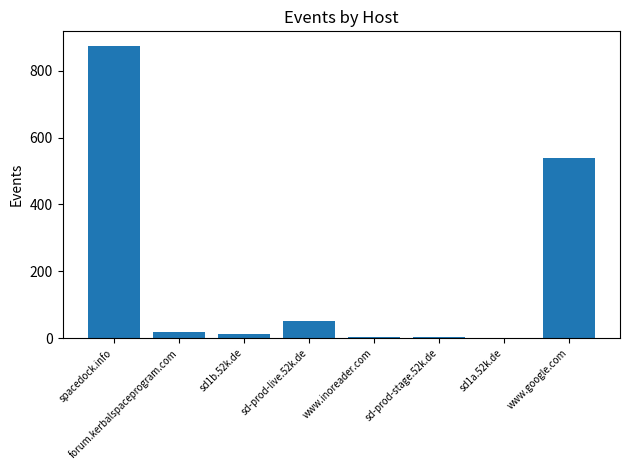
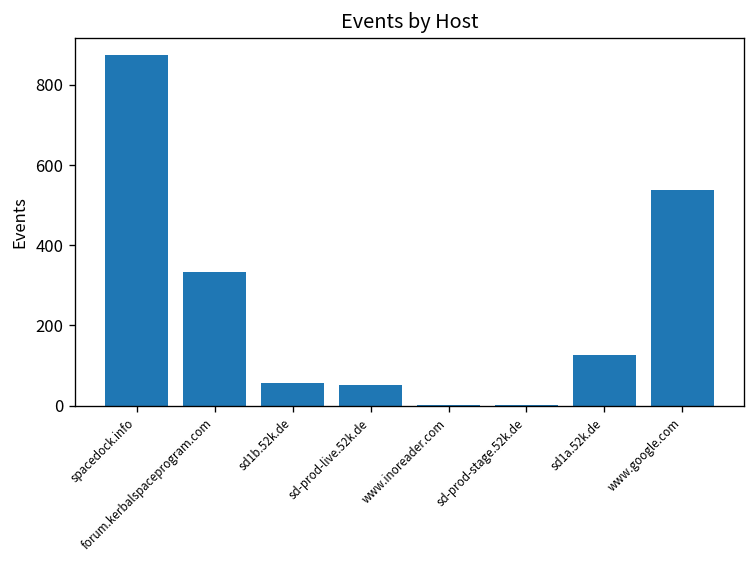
  {
    "spacedock.info": 870,
-   "forum.kerbalspaceprogram.com": 20,
-   "sd1b.52k.de": 10,
+   "forum.kerbalspaceprogram.com": 330,
+   "sd1b.52k.de": 60,
    "sd-prod-live.52k.de": 50,
-   "sd1a.52k.de": 0,
+   "sd1a.52k.de": 130,
    "www.google.com": 540
  }
